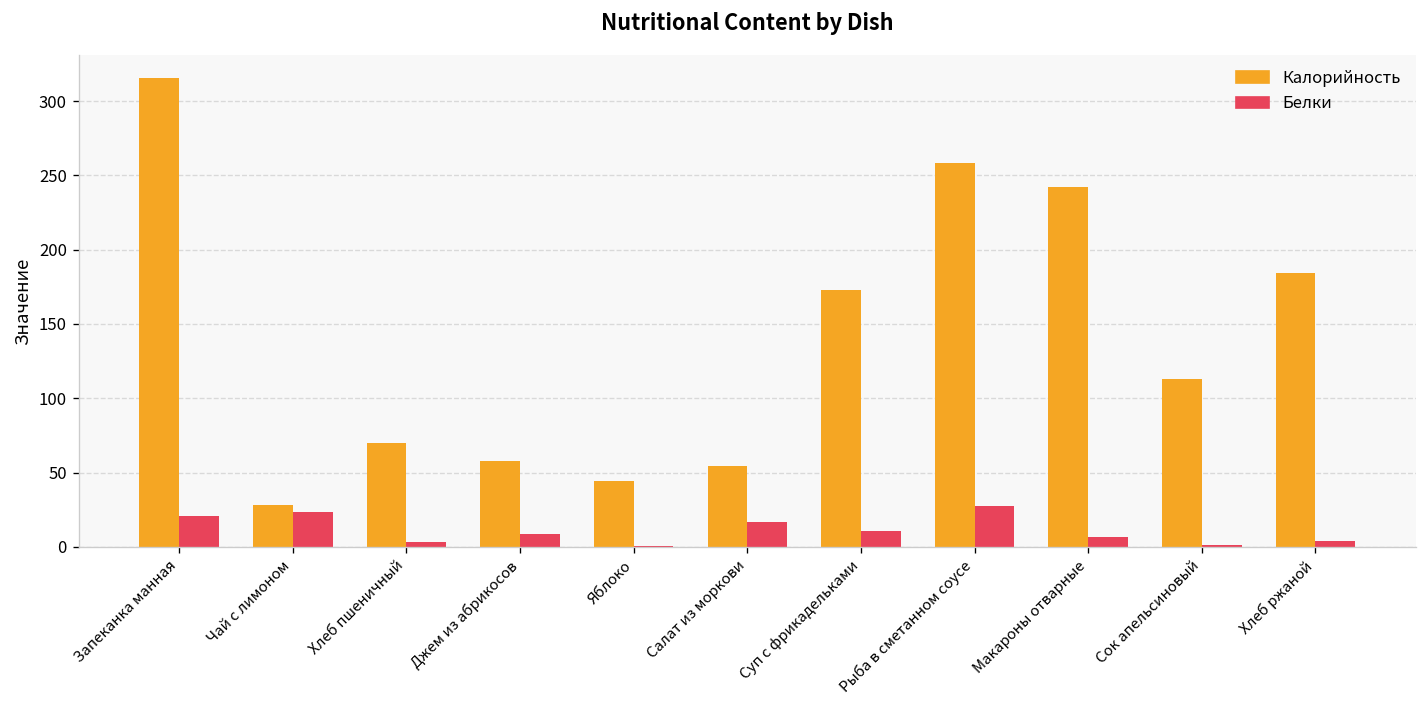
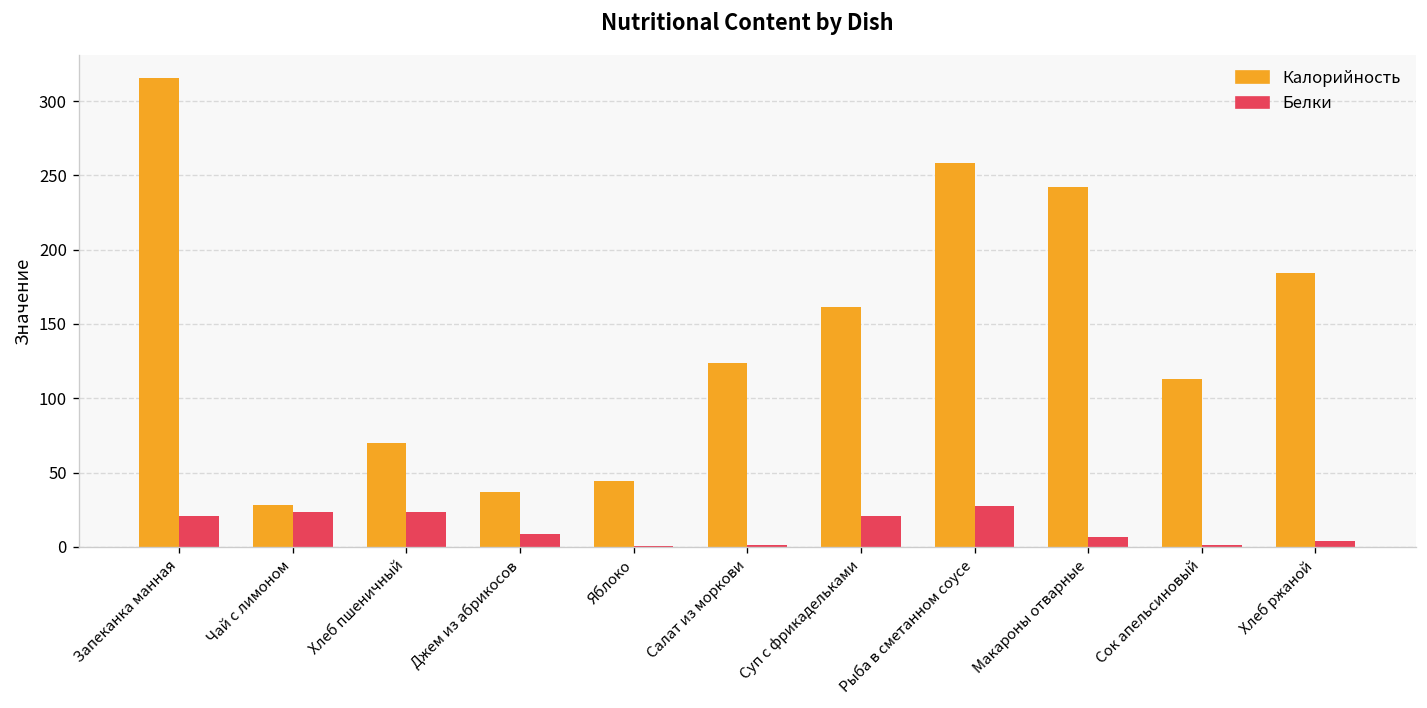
  {
    "Калорийность": {
      "Запеканка манная": 315,
      "Чай с лимоном": 28,
      "Хлеб пшеничный": 70,
-     "Джем из абрикосов": 58,
+     "Джем из абрикосов": 37,
      "Яблоко": 44,
-     "Салат из моркови": 54,
-     "Суп с фрикадельками": 173,
+     "Салат из моркови": 124,
+     "Суп с фрикадельками": 161,
      "Рыба в сметанном соусе": 258,
      "Макароны отварные": 242,
      "Сок апельсиновый": 113,
      "Хлеб ржаной": 184
    },
    "Белки": {
      "Запеканка манная": 21,
      "Чай с лимоном": 24,
-     "Хлеб пшеничный": 3,
+     "Хлеб пшеничный": 23,
      "Джем из абрикосов": 9,
-     "Салат из моркови": 17,
-     "Суп с фрикадельками": 11,
+     "Салат из моркови": 1,
+     "Суп с фрикадельками": 21,
      "Рыба в сметанном соусе": 27,
      "Макароны отварные": 6,
      "Хлеб ржаной": 4
    }
  }
